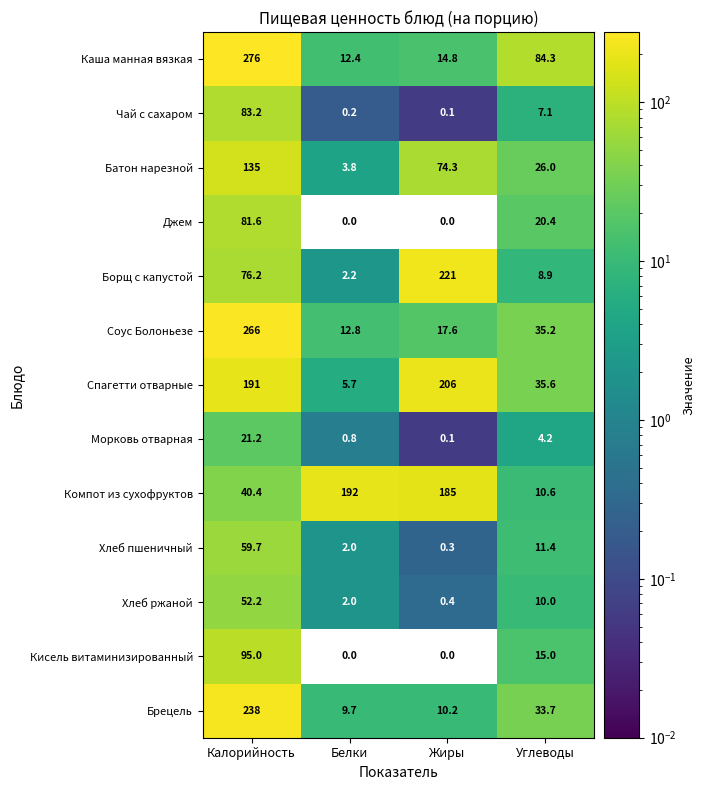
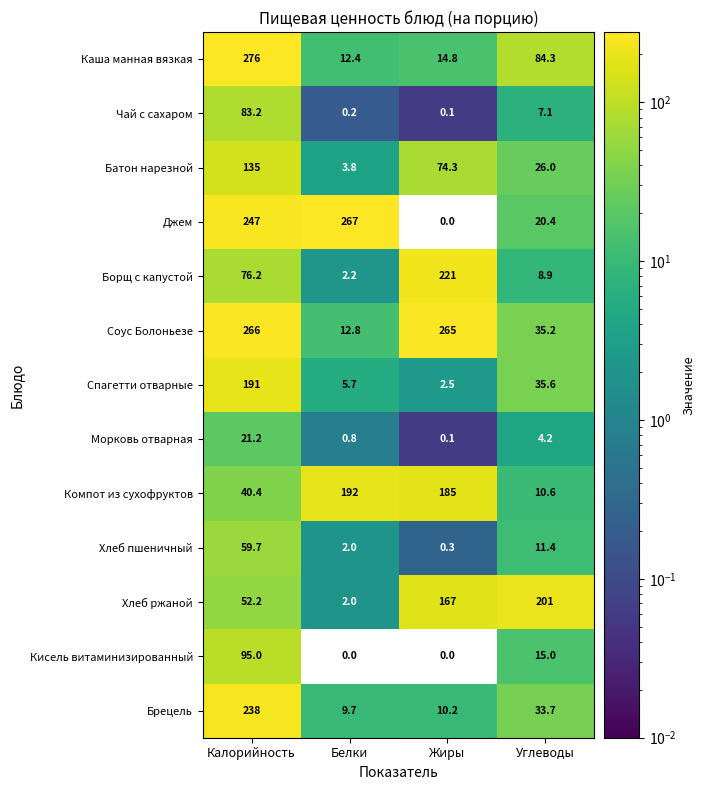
  {
    "Каша манная вязкая": {
      "Калорийность": 276,
      "Белки": 12.4,
      "Жиры": 14.8,
      "Углеводы": 84.3
    },
    "Чай с сахаром": {
      "Калорийность": 83.2,
      "Белки": 0.2,
      "Жиры": 0.1,
      "Углеводы": 7.1
    },
    "Батон нарезной": {
      "Калорийность": 135,
      "Белки": 3.8,
      "Жиры": 74.3,
      "Углеводы": 26.0
    },
    "Джем": {
-     "Калорийность": 81.6,
-     "Белки": 0.0,
+     "Калорийность": 247,
+     "Белки": 267,
      "Жиры": 0.0,
      "Углеводы": 20.4
    },
    "Борщ с капустой": {
      "Калорийность": 76.2,
      "Белки": 2.2,
      "Жиры": 221,
      "Углеводы": 8.9
    },
    "Соус Болоньезе": {
      "Калорийность": 266,
      "Белки": 12.8,
-     "Жиры": 17.6,
+     "Жиры": 265,
      "Углеводы": 35.2
    },
    "Спагетти отварные": {
      "Калорийность": 191,
      "Белки": 5.7,
-     "Жиры": 206,
+     "Жиры": 2.5,
      "Углеводы": 35.6
    },
    "Морковь отварная": {
      "Калорийность": 21.2,
      "Белки": 0.8,
      "Жиры": 0.1,
      "Углеводы": 4.2
    },
    "Компот из сухофруктов": {
      "Калорийность": 40.4,
      "Белки": 192,
      "Жиры": 185,
      "Углеводы": 10.6
    },
    "Хлеб пшеничный": {
      "Калорийность": 59.7,
      "Белки": 2.0,
      "Жиры": 0.3,
      "Углеводы": 11.4
    },
    "Хлеб ржаной": {
      "Калорийность": 52.2,
      "Белки": 2.0,
-     "Жиры": 0.4,
-     "Углеводы": 10.0
+     "Жиры": 167,
+     "Углеводы": 201
    },
    "Кисель витаминизированный": {
      "Калорийность": 95.0,
      "Белки": 0.0,
      "Жиры": 0.0,
      "Углеводы": 15.0
    },
    "Брецель": {
      "Калорийность": 238,
      "Белки": 9.7,
      "Жиры": 10.2,
      "Углеводы": 33.7
    }
  }
